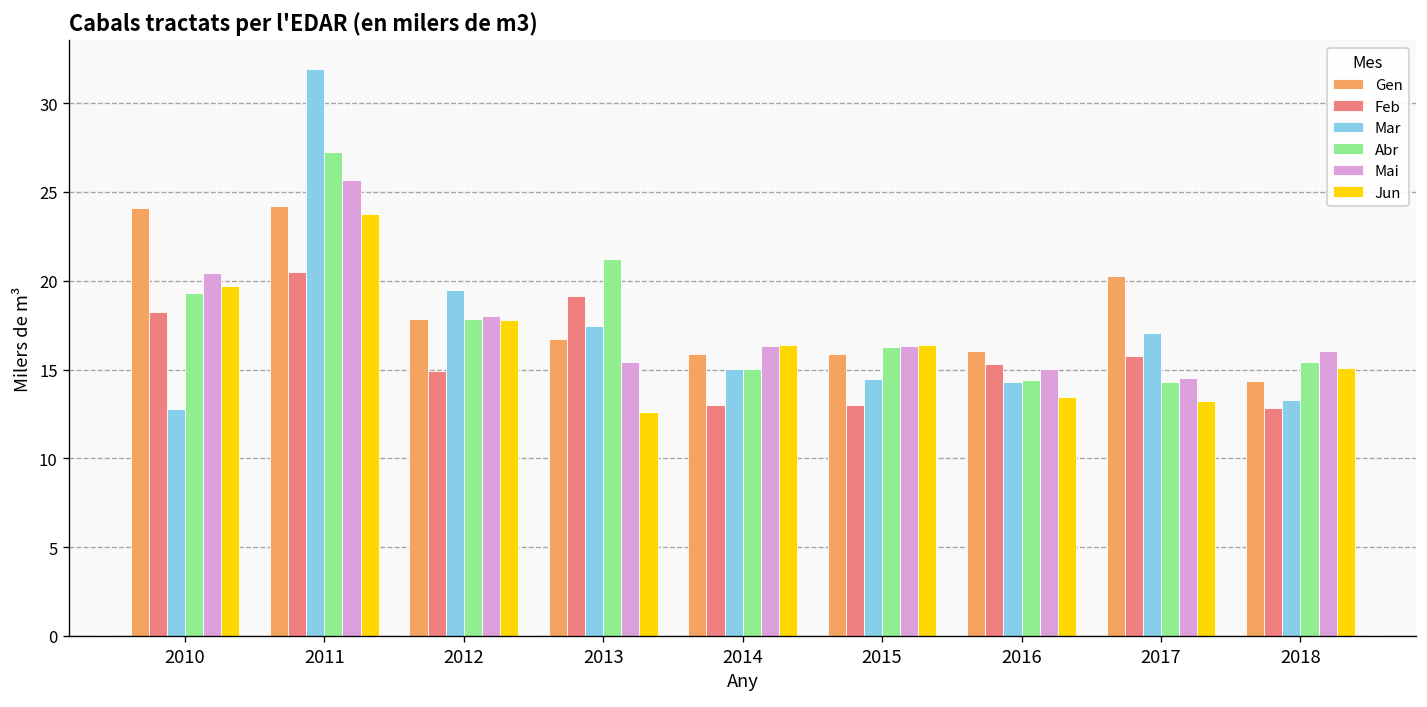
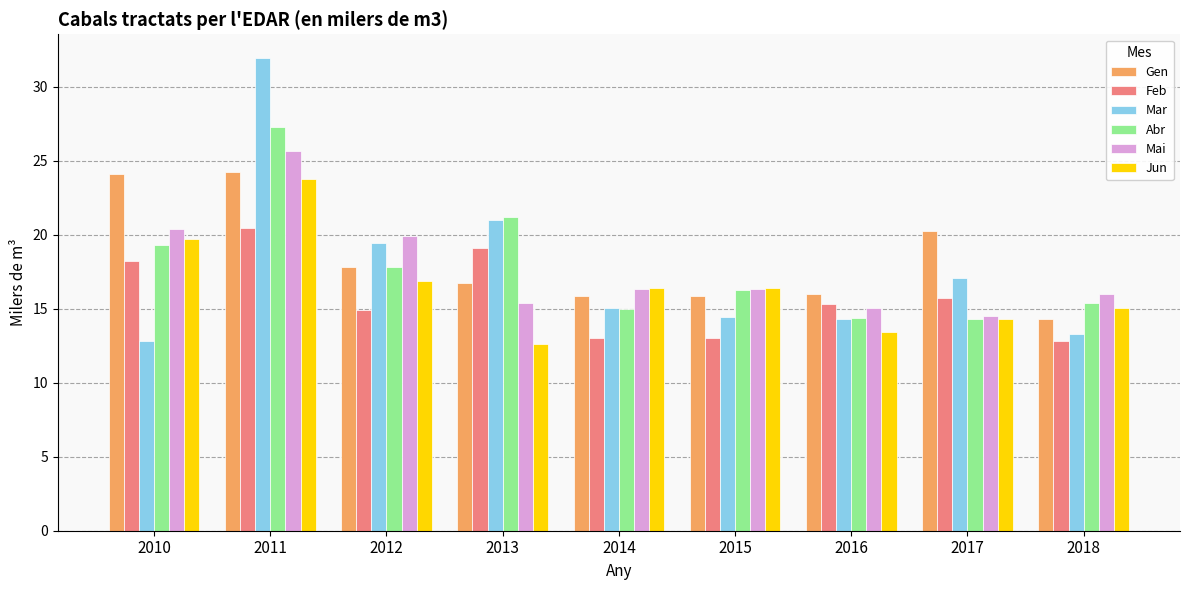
  {
    "Mar": {
      "2010": 12.8,
      "2011": 32.0,
      "2012": 19.5,
-     "2013": 17.4,
+     "2013": 21.0,
      "2014": 15.0,
      "2015": 14.5,
      "2016": 14.3,
      "2017": 17.1,
      "2018": 13.3
    },
    "Abr": {
      "2010": 19.3,
      "2011": 27.3,
      "2012": 17.9,
      "2013": 21.2,
      "2014": 15.0,
      "2015": 16.3,
      "2016": 14.4,
      "2017": 14.3,
      "2018": 15.4
    },
    "Mai": {
      "2010": 20.4,
      "2011": 25.7,
-     "2012": 18.0,
+     "2012": 20.0,
      "2013": 15.4,
      "2014": 16.3,
      "2015": 16.3,
      "2016": 15.1,
      "2017": 14.5,
      "2018": 16.0
    },
    "Jun": {
      "2010": 19.7,
      "2011": 23.7,
-     "2012": 17.8,
+     "2012": 16.9,
      "2013": 12.6,
      "2014": 16.4,
      "2015": 16.4,
      "2016": 13.4,
-     "2017": 13.2,
+     "2017": 14.3,
      "2018": 15.1
    }
  }
